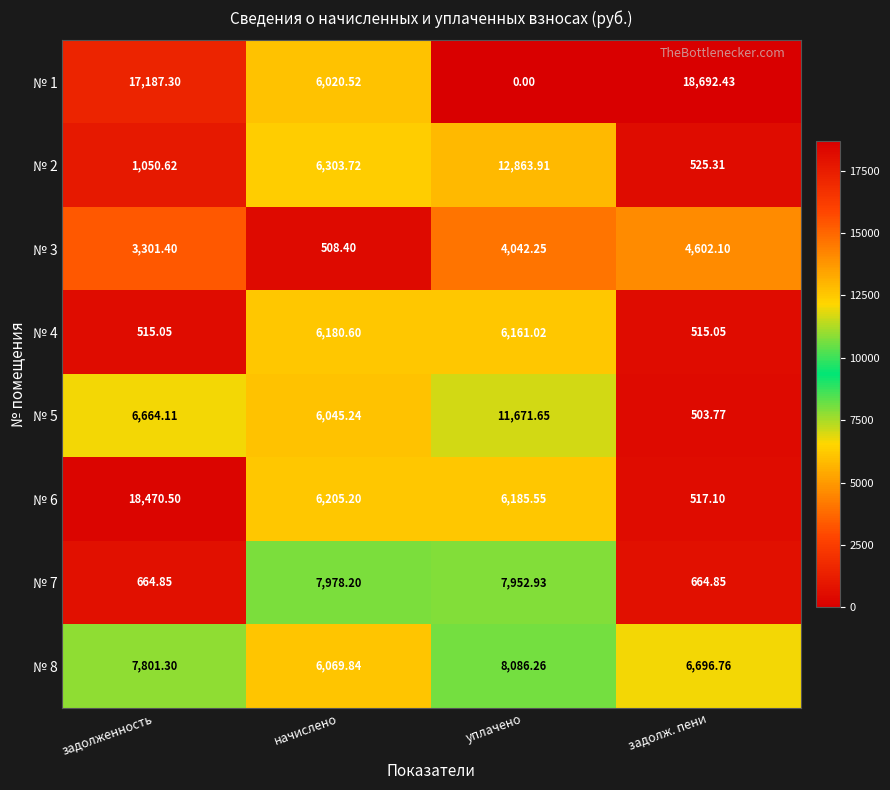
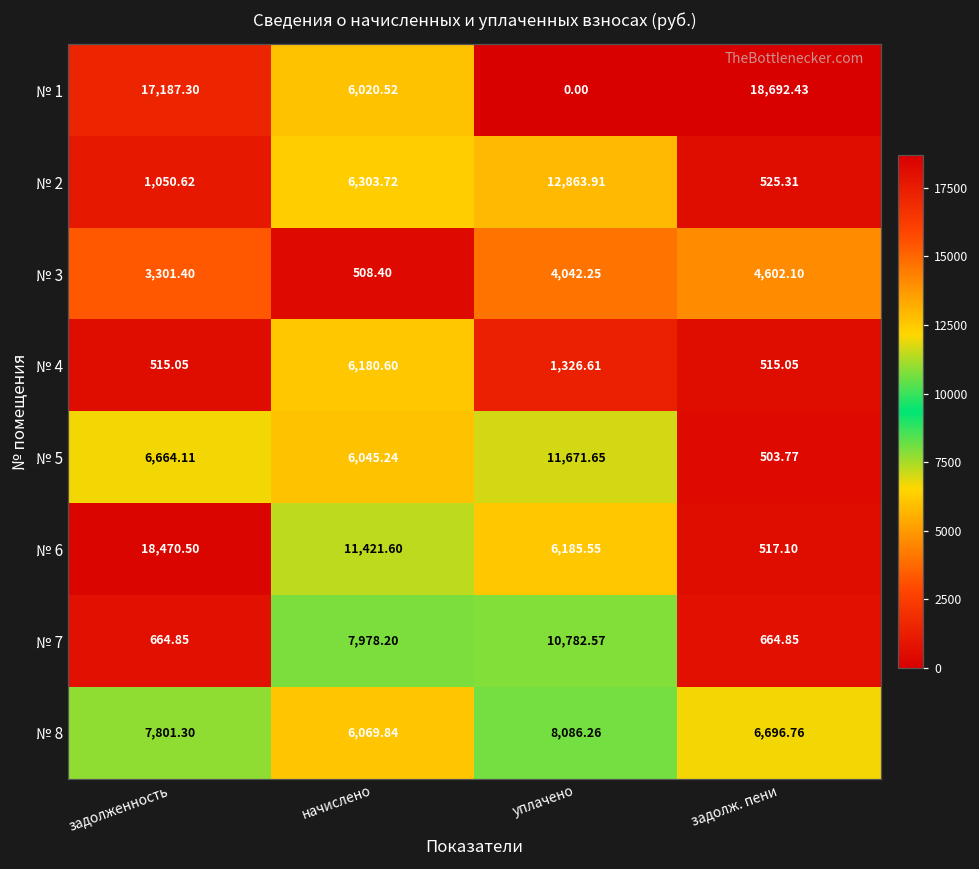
  {
    "№ 1": {
      "задолженность": "17,187.30",
      "начислено": "6,020.52",
      "уплачено": "0.00"
    },
    "№ 2": {
      "задолженность": "1,050.62",
      "начислено": "6,303.72",
      "уплачено": "12,863.91",
      "задолж. пени": "525.31"
    },
    "№ 3": {
      "задолженность": "3,301.40",
      "начислено": "508.40",
      "уплачено": "4,042.25",
      "задолж. пени": "4,602.10"
    },
    "№ 4": {
      "задолженность": "515.05",
      "начислено": "6,180.60",
-     "уплачено": "6,161.02",
+     "уплачено": "1,326.61",
      "задолж. пени": "515.05"
    },
    "№ 5": {
      "задолженность": "6,664.11",
      "начислено": "6,045.24",
      "уплачено": "11,671.65",
      "задолж. пени": "503.77"
    },
    "№ 6": {
      "задолженность": "18,470.50",
-     "начислено": "6,205.20",
+     "начислено": "11,421.60",
      "уплачено": "6,185.55",
      "задолж. пени": "517.10"
    },
    "№ 7": {
      "задолженность": "664.85",
      "начислено": "7,978.20",
-     "уплачено": "7,952.93",
+     "уплачено": "10,782.57",
      "задолж. пени": "664.85"
    },
    "№ 8": {
      "задолженность": "7,801.30",
      "начислено": "6,069.84",
      "уплачено": "8,086.26",
      "задолж. пени": "6,696.76"
    }
  }
